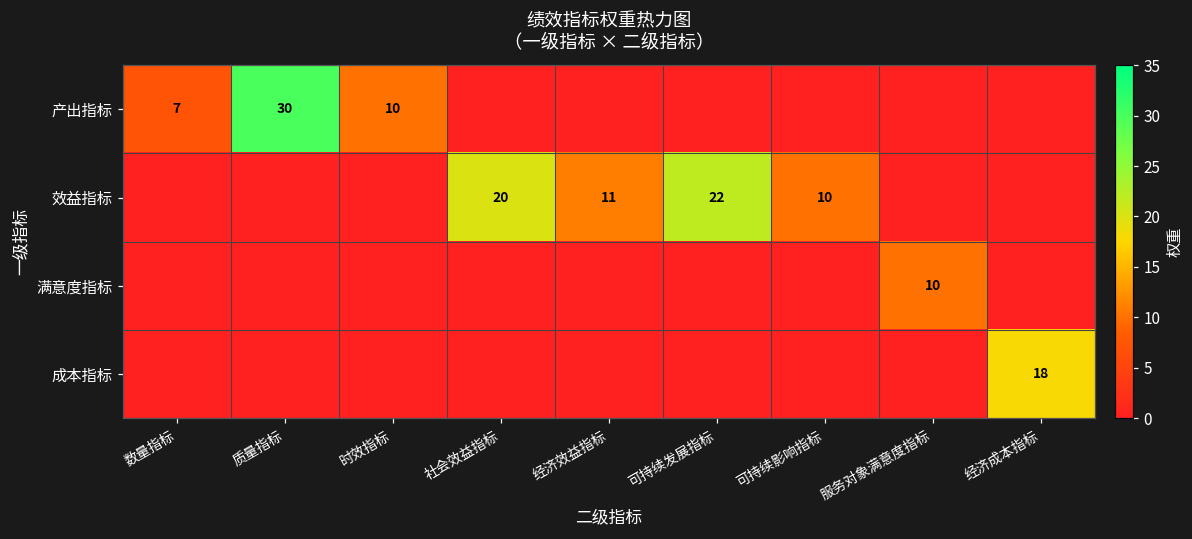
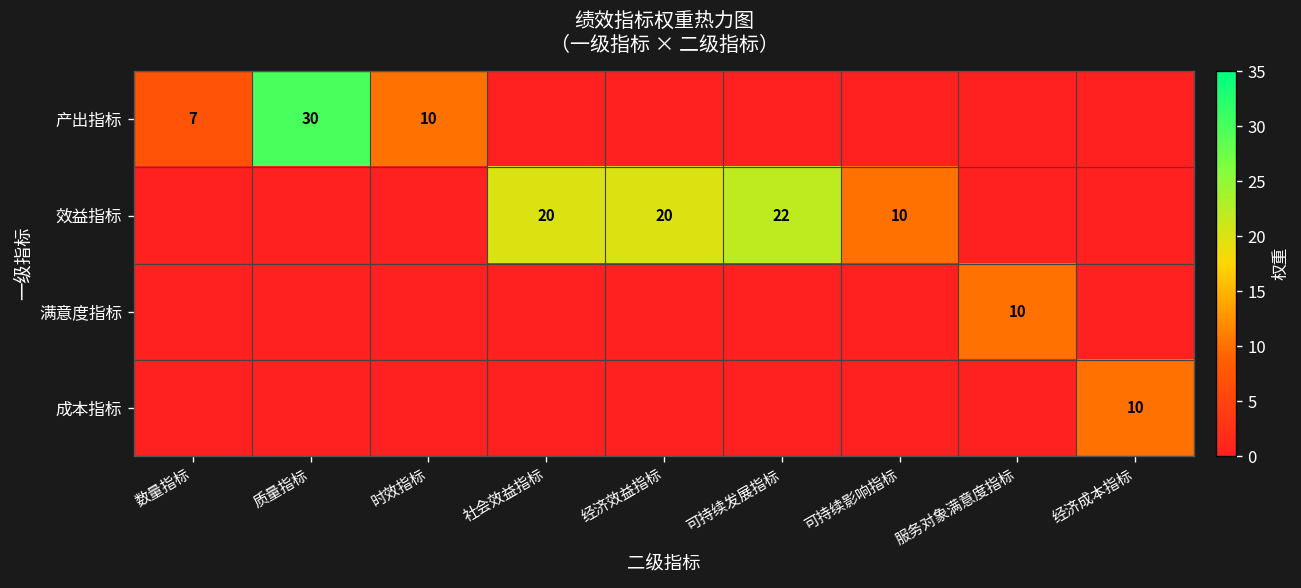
  {
    "产出指标": {
      "数量指标": 7,
      "质量指标": 30,
      "时效指标": 10
    },
    "效益指标": {
      "社会效益指标": 20,
-     "经济效益指标": 11,
+     "经济效益指标": 20,
      "可持续发展指标": 22,
      "可持续影响指标": 10
    },
    "满意度指标": {
      "服务对象满意度指标": 10
    },
    "成本指标": {
-     "经济成本指标": 18
+     "经济成本指标": 10
    }
  }
